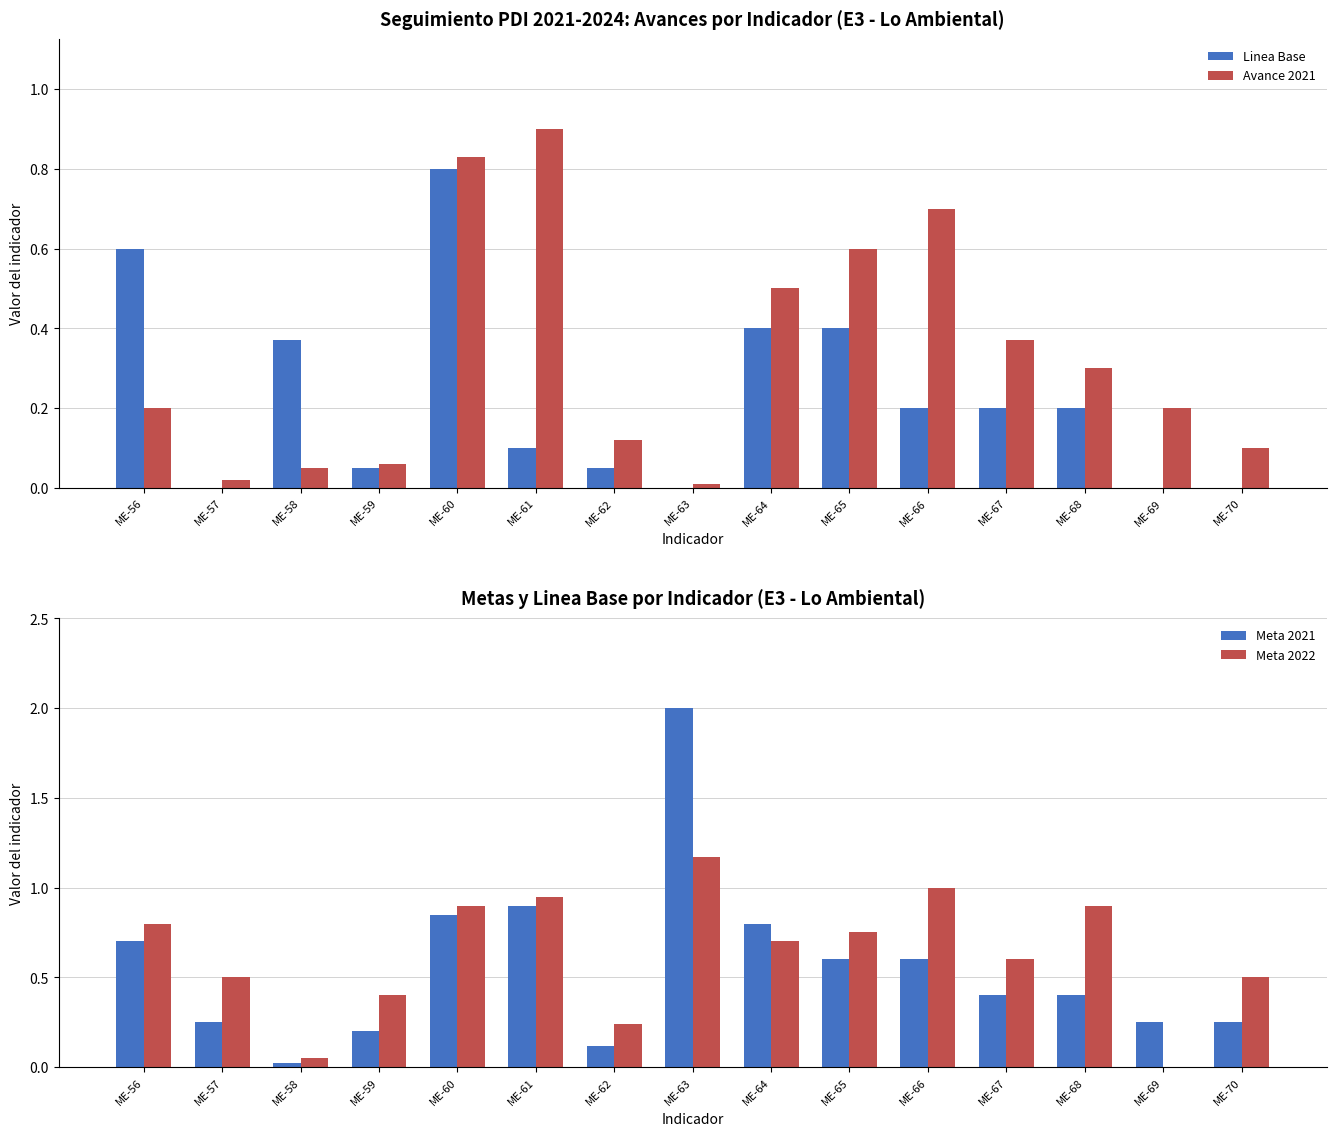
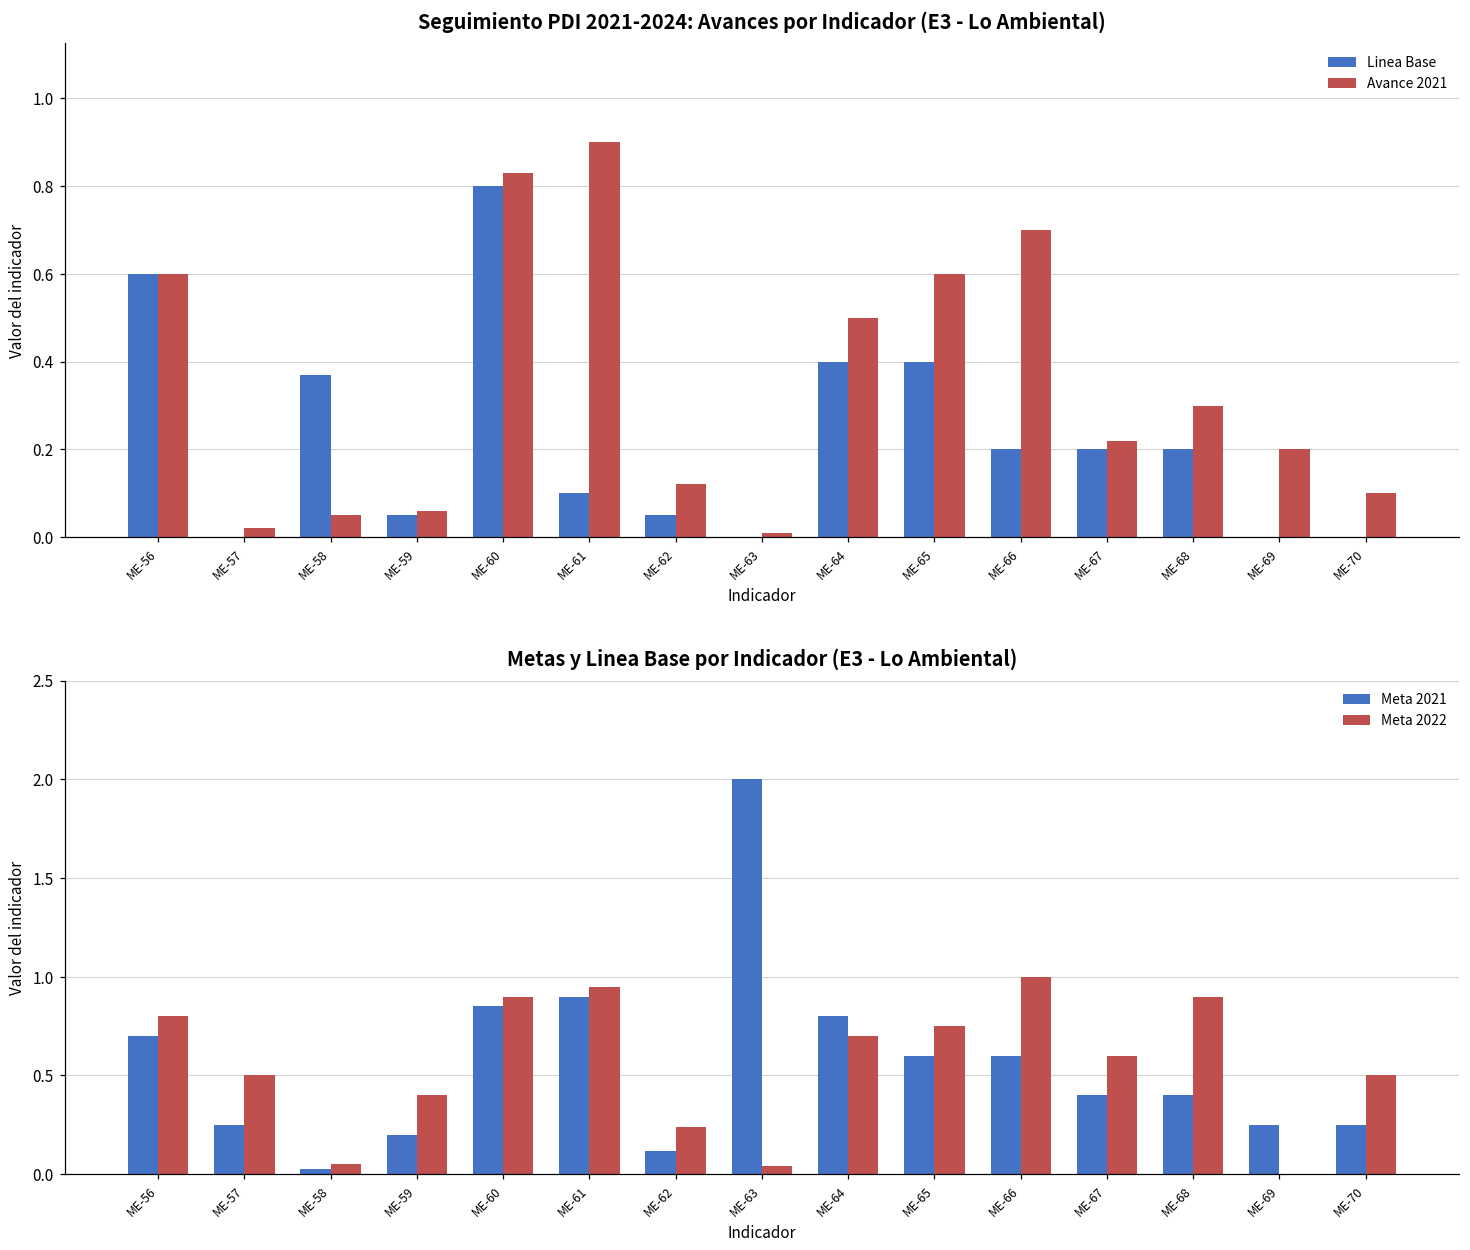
  {
    "Seguimiento PDI 2021-2024: Avances por Indicador (E3 - Lo Ambiental)": {
      "Linea Base": {
        "ME-56": 0.60,
        "ME-57": 0.00,
        "ME-58": 0.37,
        "ME-59": 0.05,
        "ME-60": 0.80,
        "ME-61": 0.10,
        "ME-62": 0.05,
        "ME-63": 0.00,
        "ME-64": 0.40,
        "ME-65": 0.40,
        "ME-66": 0.20,
        "ME-67": 0.20,
        "ME-68": 0.20,
        "ME-69": 0.00,
        "ME-70": 0.00
      },
      "Avance 2021": {
-       "ME-56": 0.2,
+       "ME-56": 0.6,
        "ME-57": 0.02,
        "ME-58": 0.05,
        "ME-59": 0.06,
        "ME-60": 0.83,
        "ME-61": 0.90,
        "ME-62": 0.12,
        "ME-63": 0.01,
        "ME-64": 0.50,
        "ME-65": 0.60,
        "ME-66": 0.70,
-       "ME-67": 0.37,
+       "ME-67": 0.22,
        "ME-68": 0.30,
        "ME-69": 0.20,
        "ME-70": 0.10
      }
    },
    "Metas y Linea Base por Indicador (E3 - Lo Ambiental)": {
      "Meta 2021": {
        "ME-56": 0.70,
        "ME-57": 0.25,
        "ME-58": 0.03,
        "ME-59": 0.20,
        "ME-60": 0.85,
        "ME-61": 0.90,
        "ME-62": 0.12,
        "ME-63": 2.00,
        "ME-64": 0.80,
        "ME-65": 0.60,
        "ME-66": 0.60,
        "ME-67": 0.40,
        "ME-68": 0.40,
        "ME-69": 0.25,
        "ME-70": 0.25
      },
      "Meta 2022": {
        "ME-56": 0.80,
        "ME-57": 0.50,
        "ME-58": 0.05,
        "ME-59": 0.40,
        "ME-60": 0.90,
        "ME-61": 0.95,
        "ME-62": 0.24,
-       "ME-63": 1.17,
+       "ME-63": 0.04,
        "ME-64": 0.70,
        "ME-65": 0.75,
        "ME-66": 1.00,
        "ME-67": 0.60,
        "ME-68": 0.90,
        "ME-69": 0.00,
        "ME-70": 0.50
      }
    }
  }
